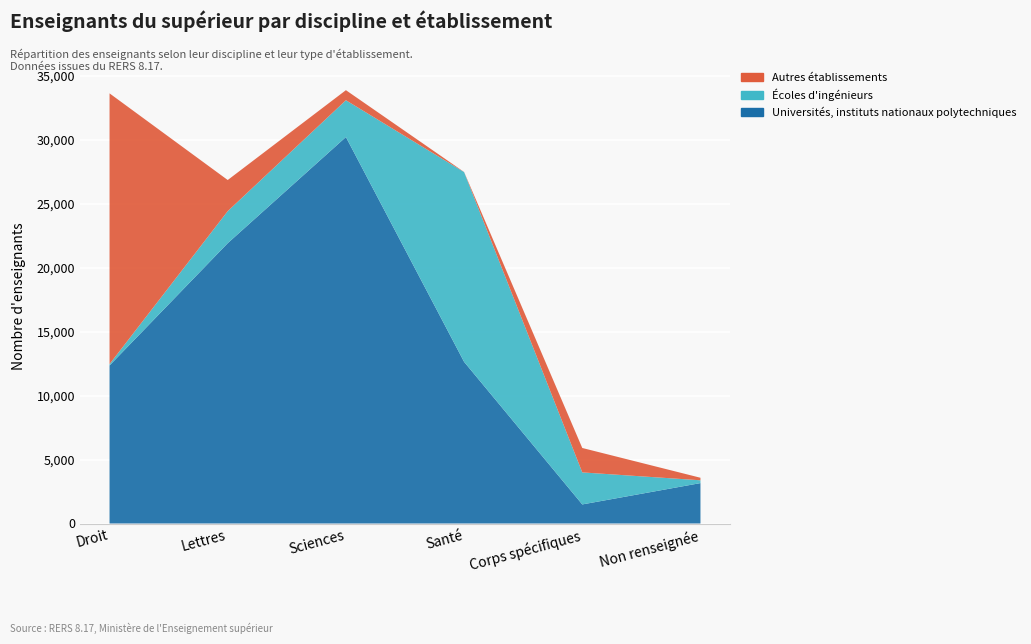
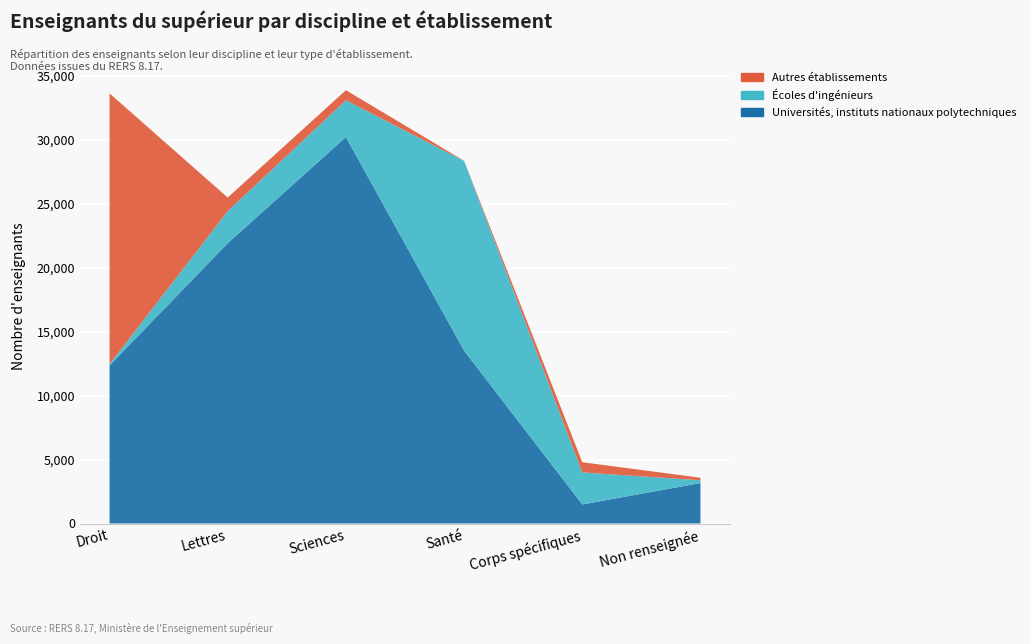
  {
    "Universités, instituts nationaux polytechniques": {
      "Lettres": "21,900",
      "Sciences": "30,200",
-     "Santé": "12,600",
+     "Santé": "13,500",
      "Corps spécifiques": "1,500",
      "Non renseignée": "3,200"
    },
    "Écoles d'ingénieurs": {
      "Lettres": "2,500",
      "Sciences": "2,900",
      "Corps spécifiques": "2,500",
      "Non renseignée": "200"
    },
    "Autres établissements": {
      "Droit": "21,200",
-     "Lettres": "2,400",
+     "Lettres": "1,100",
      "Sciences": "800",
-     "Corps spécifiques": "1,900",
+     "Corps spécifiques": "800",
      "Non renseignée": "200"
    }
  }
